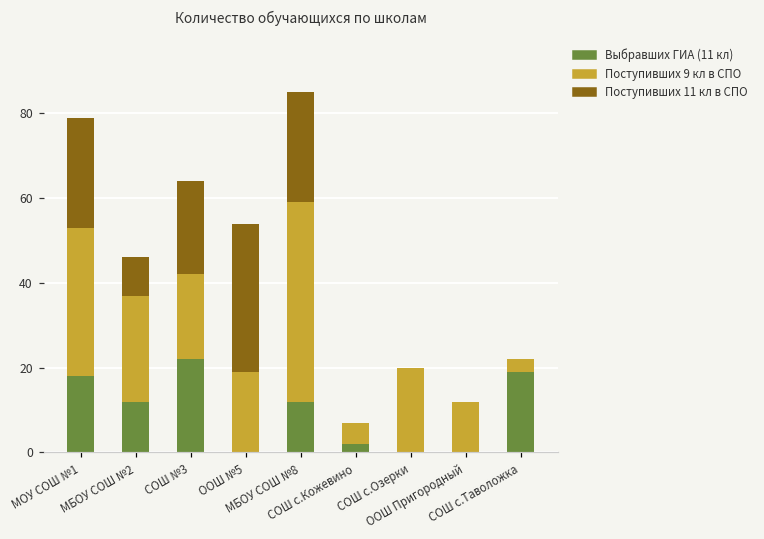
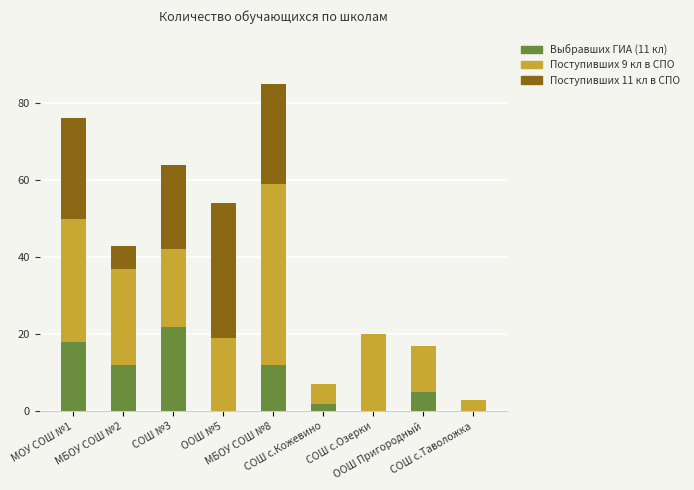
  {
    "Выбравших ГИА (11 кл)": {
      "МОУ СОШ №1": 18,
      "МБОУ СОШ №2": 12,
      "СОШ №3": 22,
      "ООШ №5": 0,
      "МБОУ СОШ №8": 12,
      "СОШ с.Кожевино": 2,
      "СОШ с.Озерки": 0,
-     "ООШ Пригородный": 0,
-     "СОШ с.Таволожка": 19
+     "ООШ Пригородный": 5,
+     "СОШ с.Таволожка": 0
    },
    "Поступивших 9 кл в СПО": {
-     "МОУ СОШ №1": 35,
+     "МОУ СОШ №1": 32,
      "МБОУ СОШ №2": 25,
      "СОШ №3": 20,
      "ООШ №5": 19,
      "МБОУ СОШ №8": 47,
      "СОШ с.Кожевино": 5,
      "СОШ с.Озерки": 20,
      "ООШ Пригородный": 12,
      "СОШ с.Таволожка": 3
    },
    "Поступивших 11 кл в СПО": {
      "МОУ СОШ №1": 26,
-     "МБОУ СОШ №2": 9,
+     "МБОУ СОШ №2": 6,
      "СОШ №3": 22,
      "ООШ №5": 35,
      "МБОУ СОШ №8": 26,
      "СОШ с.Кожевино": 0,
      "СОШ с.Озерки": 0,
      "ООШ Пригородный": 0,
      "СОШ с.Таволожка": 0
    }
  }
